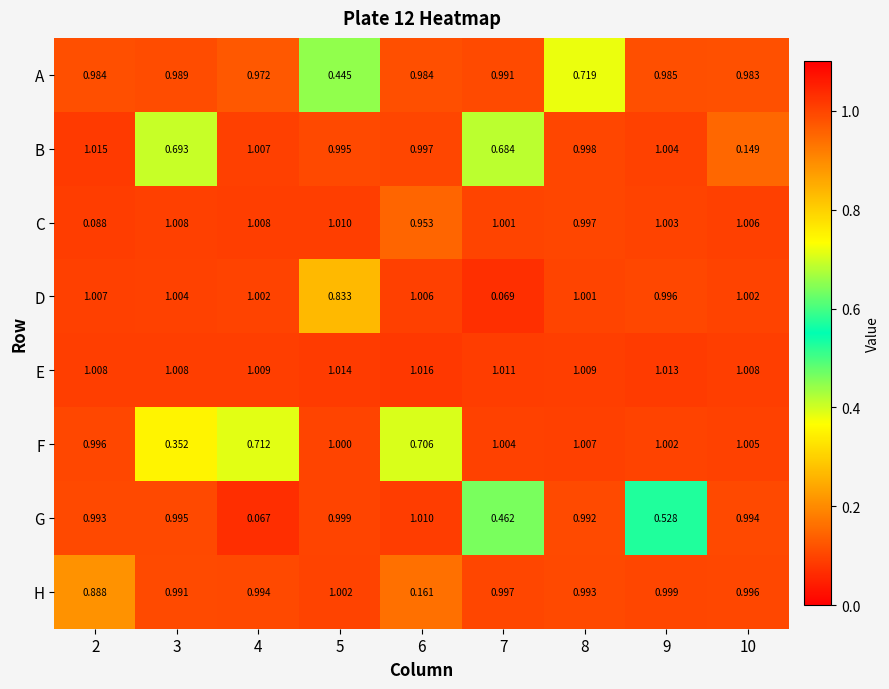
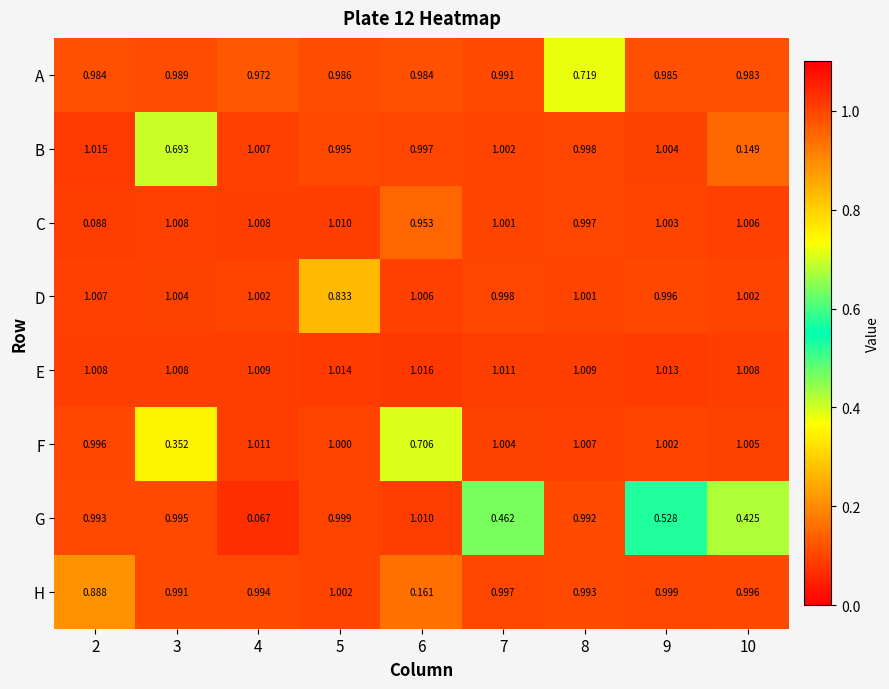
  {
    "A": {
      "2": 0.984,
      "3": 0.989,
      "4": 0.972,
-     "5": 0.445,
+     "5": 0.986,
      "6": 0.984,
      "7": 0.991,
      "8": 0.719,
      "9": 0.985,
      "10": 0.983
    },
    "B": {
      "2": 1.015,
      "3": 0.693,
      "4": 1.007,
      "5": 0.995,
      "6": 0.997,
-     "7": 0.684,
+     "7": 1.002,
      "8": 0.998,
      "9": 1.004,
      "10": 0.149
    },
    "C": {
      "2": 0.088,
      "3": 1.008,
      "4": 1.008,
      "5": 1.010,
      "6": 0.953,
      "7": 1.001,
      "8": 0.997,
      "9": 1.003,
      "10": 1.006
    },
    "D": {
      "2": 1.007,
      "3": 1.004,
      "4": 1.002,
      "5": 0.833,
      "6": 1.006,
-     "7": 0.069,
+     "7": 0.998,
      "8": 1.001,
      "9": 0.996,
      "10": 1.002
    },
    "E": {
      "2": 1.008,
      "3": 1.008,
      "4": 1.009,
      "5": 1.014,
      "6": 1.016,
      "7": 1.011,
      "8": 1.009,
      "9": 1.013,
      "10": 1.008
    },
    "F": {
      "2": 0.996,
      "3": 0.352,
-     "4": 0.712,
+     "4": 1.011,
      "5": 1.000,
      "6": 0.706,
      "7": 1.004,
      "8": 1.007,
      "9": 1.002,
      "10": 1.005
    },
    "G": {
      "2": 0.993,
      "3": 0.995,
      "4": 0.067,
      "5": 0.999,
      "6": 1.010,
      "7": 0.462,
      "8": 0.992,
      "9": 0.528,
-     "10": 0.994
+     "10": 0.425
    },
    "H": {
      "2": 0.888,
      "3": 0.991,
      "4": 0.994,
      "5": 1.002,
      "6": 0.161,
      "7": 0.997,
      "8": 0.993,
      "9": 0.999,
      "10": 0.996
    }
  }
